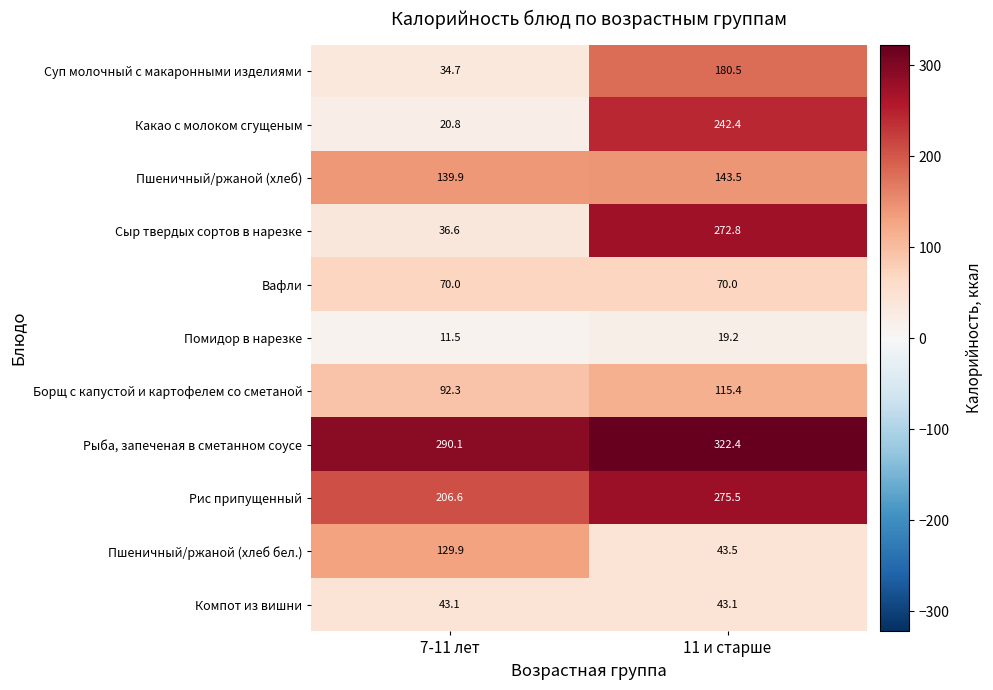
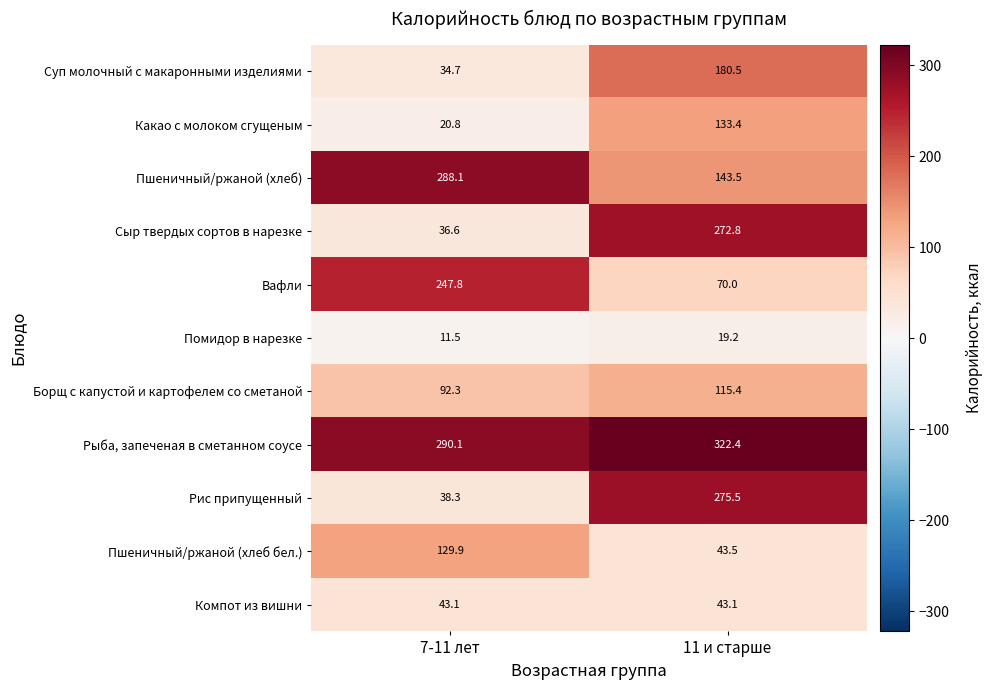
  {
    "Суп молочный с макаронными изделиями": {
      "7-11 лет": 34.7,
      "11 и старше": 180.5
    },
    "Какао с молоком сгущеным": {
      "7-11 лет": 20.8,
-     "11 и старше": 242.4
+     "11 и старше": 133.4
    },
    "Пшеничный/ржаной (хлеб)": {
-     "7-11 лет": 139.9,
+     "7-11 лет": 288.1,
      "11 и старше": 143.5
    },
    "Сыр твердых сортов в нарезке": {
      "7-11 лет": 36.6,
      "11 и старше": 272.8
    },
    "Вафли": {
-     "7-11 лет": 70.0,
+     "7-11 лет": 247.8,
      "11 и старше": 70.0
    },
    "Помидор в нарезке": {
      "7-11 лет": 11.5,
      "11 и старше": 19.2
    },
    "Борщ с капустой и картофелем со сметаной": {
      "7-11 лет": 92.3,
      "11 и старше": 115.4
    },
    "Рыба, запеченая в сметанном соусе": {
      "7-11 лет": 290.1,
      "11 и старше": 322.4
    },
    "Рис припущенный": {
-     "7-11 лет": 206.6,
+     "7-11 лет": 38.3,
      "11 и старше": 275.5
    },
    "Пшеничный/ржаной (хлеб бел.)": {
      "7-11 лет": 129.9,
      "11 и старше": 43.5
    },
    "Компот из вишни": {
      "7-11 лет": 43.1,
      "11 и старше": 43.1
    }
  }
